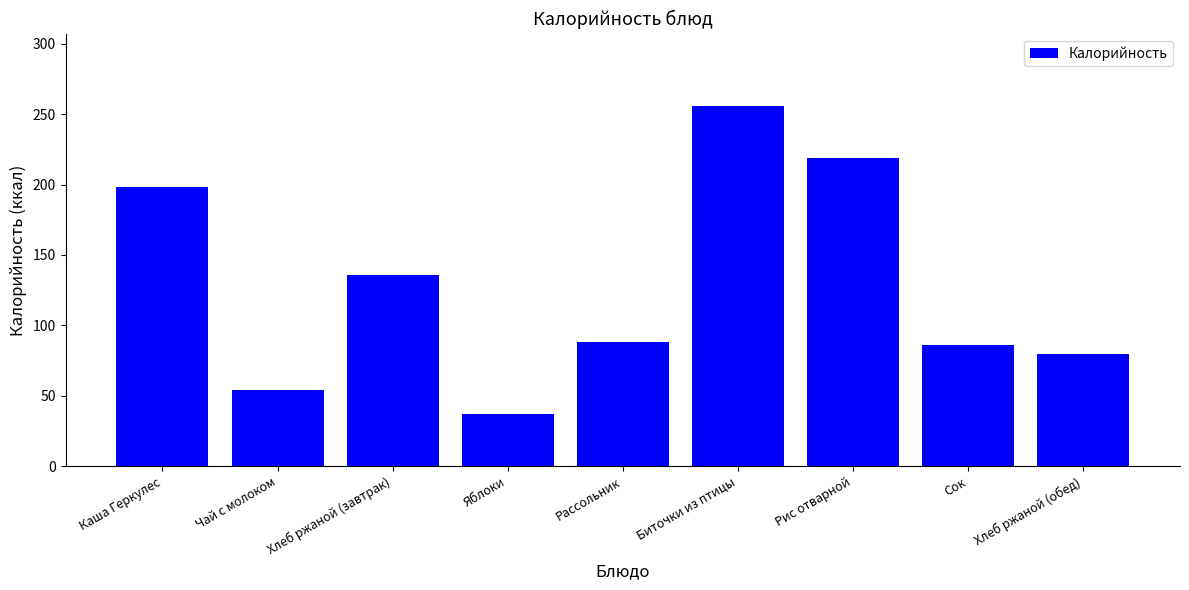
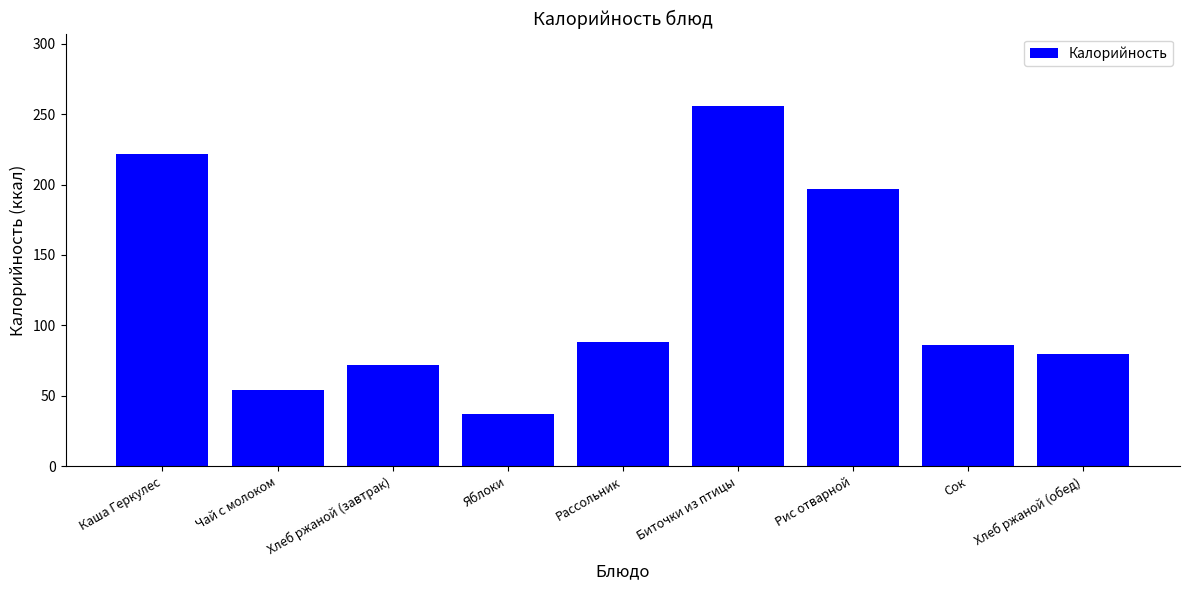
  {
-   "Каша Геркулес": 198,
+   "Каша Геркулес": 222,
    "Чай с молоком": 54,
-   "Хлеб ржаной (завтрак)": 136,
+   "Хлеб ржаной (завтрак)": 72,
    "Яблоки": 37,
    "Рассольник": 88,
    "Биточки из птицы": 256,
-   "Рис отварной": 219,
+   "Рис отварной": 197,
    "Сок": 86,
    "Хлеб ржаной (обед)": 80
  }
